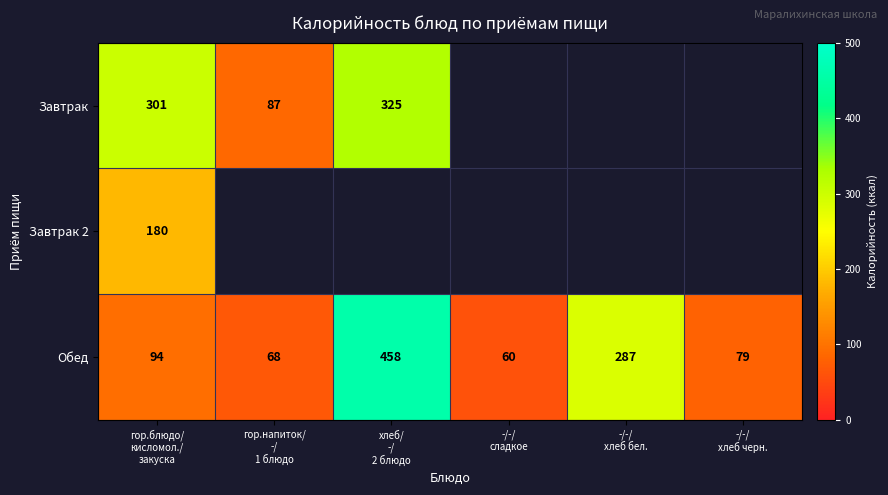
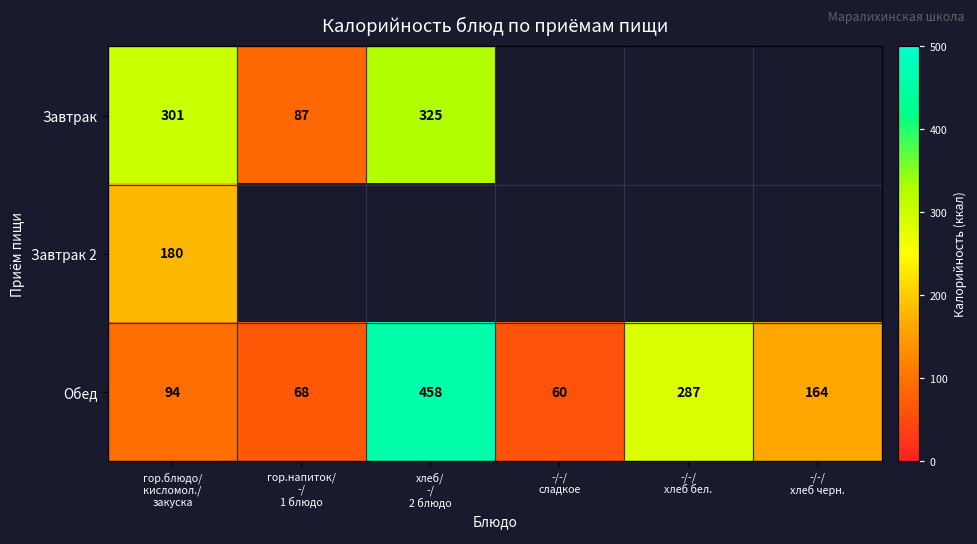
  {
    "Завтрак": {
      "гор.блюдо/ кисломол./ закуска": 301,
      "гор.напиток/ -/ 1 блюдо": 87,
      "хлеб/ -/ 2 блюдо": 325
    },
    "Завтрак 2": {
      "гор.блюдо/ кисломол./ закуска": 180
    },
    "Обед": {
      "гор.блюдо/ кисломол./ закуска": 94,
      "гор.напиток/ -/ 1 блюдо": 68,
      "хлеб/ -/ 2 блюдо": 458,
      "-/-/ сладкое": 60,
      "-/-/ хлеб бел.": 287,
-     "-/-/ хлеб черн.": 79
+     "-/-/ хлеб черн.": 164
    }
  }
